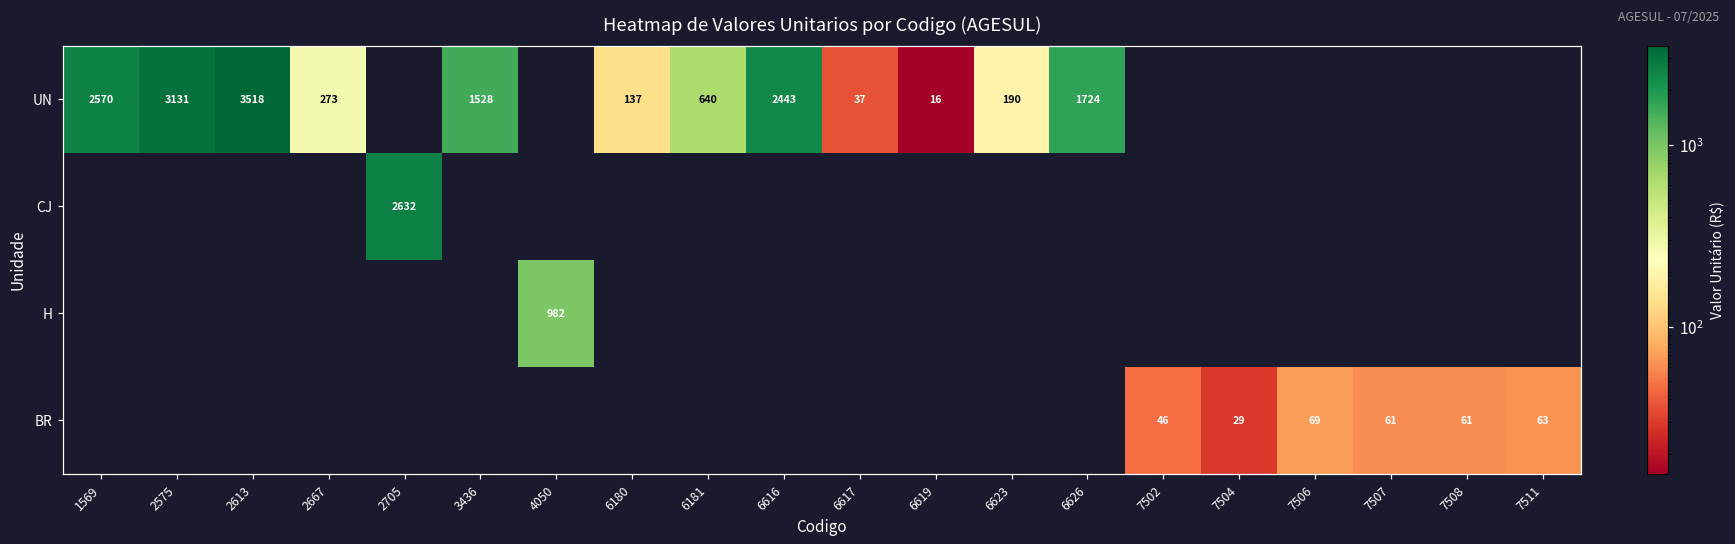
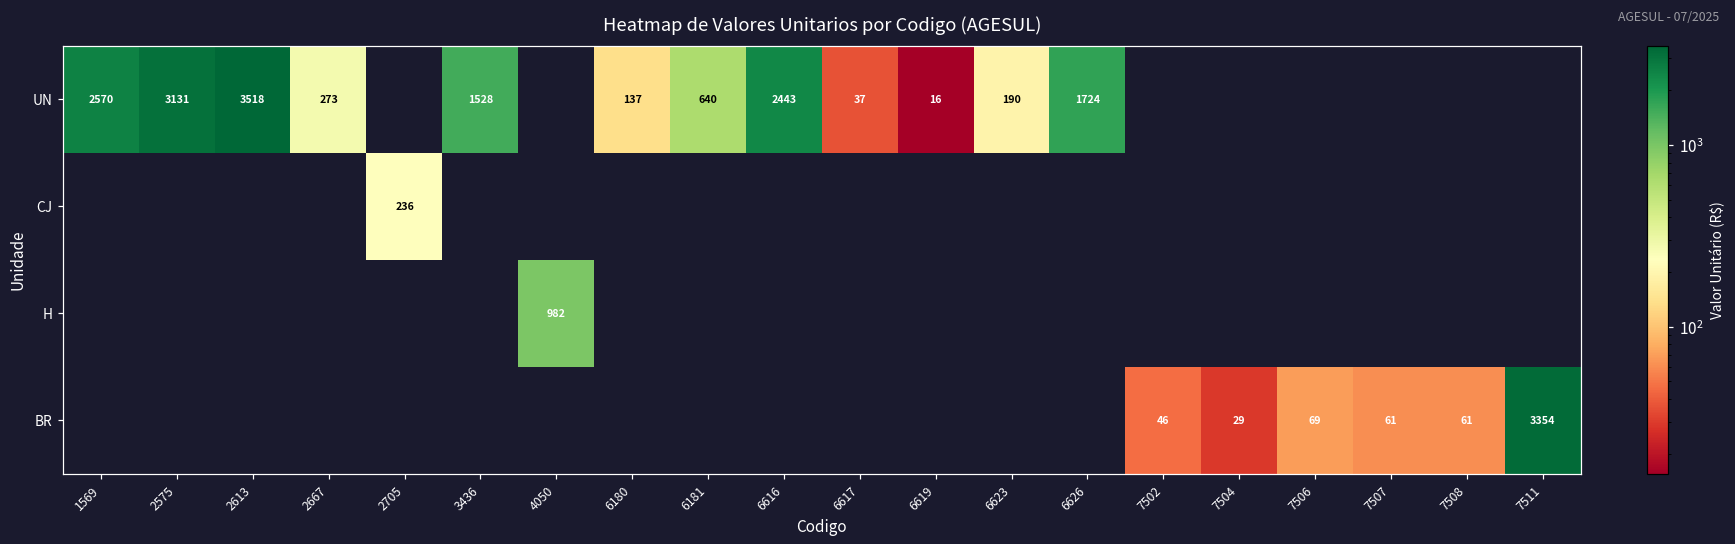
  {
    "UN": {
      "1569": 2570,
      "2575": 3131,
      "2613": 3518,
      "2667": 273,
      "3436": 1528,
      "6180": 137,
      "6181": 640,
      "6616": 2443,
      "6617": 37,
      "6619": 16,
      "6623": 190,
      "6626": 1724
    },
    "CJ": {
-     "2705": 2632
+     "2705": 236
    },
    "H": {
      "4050": 982
    },
    "BR": {
      "7502": 46,
      "7504": 29,
      "7506": 69,
      "7507": 61,
      "7508": 61,
-     "7511": 63
+     "7511": 3354
    }
  }
